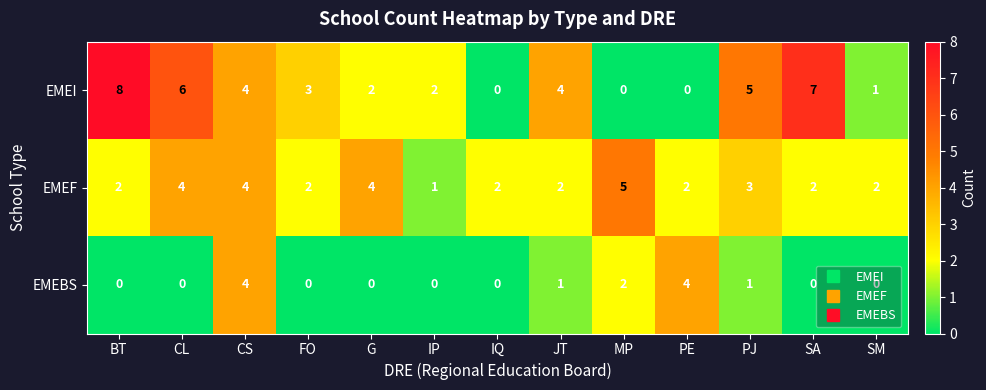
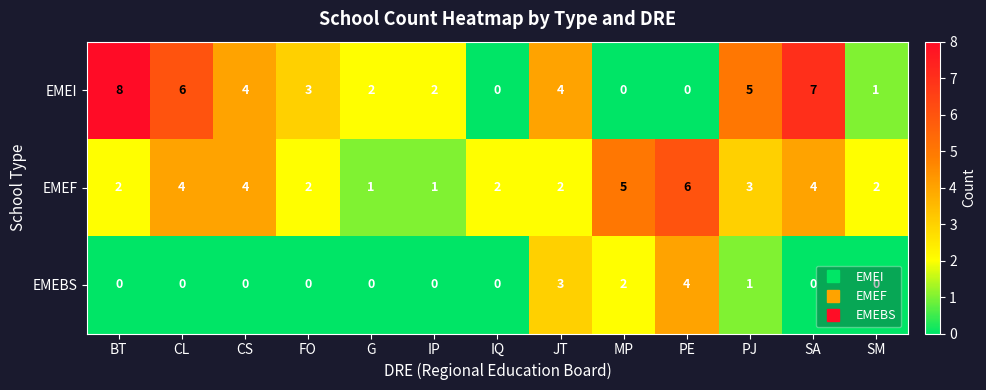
  {
    "EMEI": {
      "BT": 8,
      "CL": 6,
      "CS": 4,
      "FO": 3,
      "G": 2,
      "IP": 2,
      "IQ": 0,
      "JT": 4,
      "MP": 0,
      "PE": 0,
      "PJ": 5,
      "SA": 7,
      "SM": 1
    },
    "EMEF": {
      "BT": 2,
      "CL": 4,
      "CS": 4,
      "FO": 2,
-     "G": 4,
+     "G": 1,
      "IP": 1,
      "IQ": 2,
      "JT": 2,
      "MP": 5,
-     "PE": 2,
+     "PE": 6,
      "PJ": 3,
-     "SA": 2,
+     "SA": 4,
      "SM": 2
    },
    "EMEBS": {
      "BT": 0,
      "CL": 0,
-     "CS": 4,
+     "CS": 0,
      "FO": 0,
      "G": 0,
      "IP": 0,
      "IQ": 0,
-     "JT": 1,
+     "JT": 3,
      "MP": 2,
      "PE": 4,
      "PJ": 1
    }
  }
